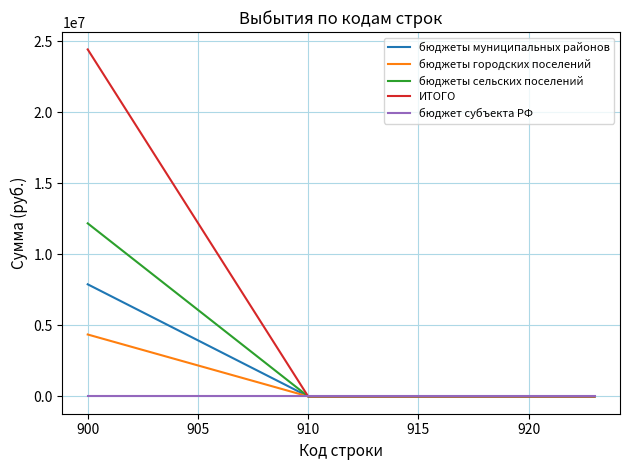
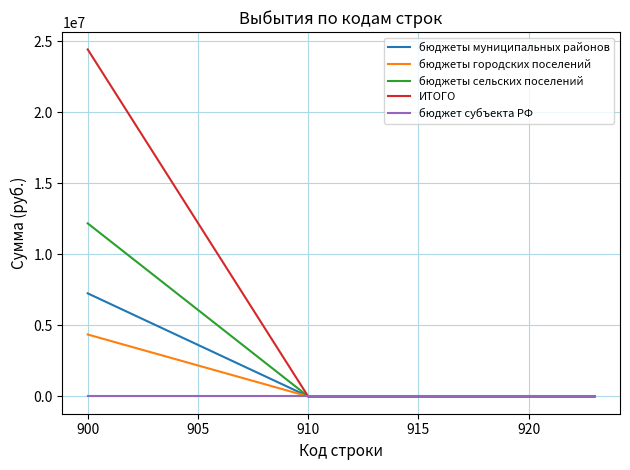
  {
    "бюджеты муниципальных районов": {
-     "900": 7900000
+     "900": 7200000
    },
    "бюджеты городских поселений": {
      "900": 4400000
    },
    "бюджеты сельских поселений": {
      "900": 12200000
    },
    "ИТОГО": {
      "900": 24400000
    },
    "бюджет субъекта РФ": {
      "900": 0
    }
  }
